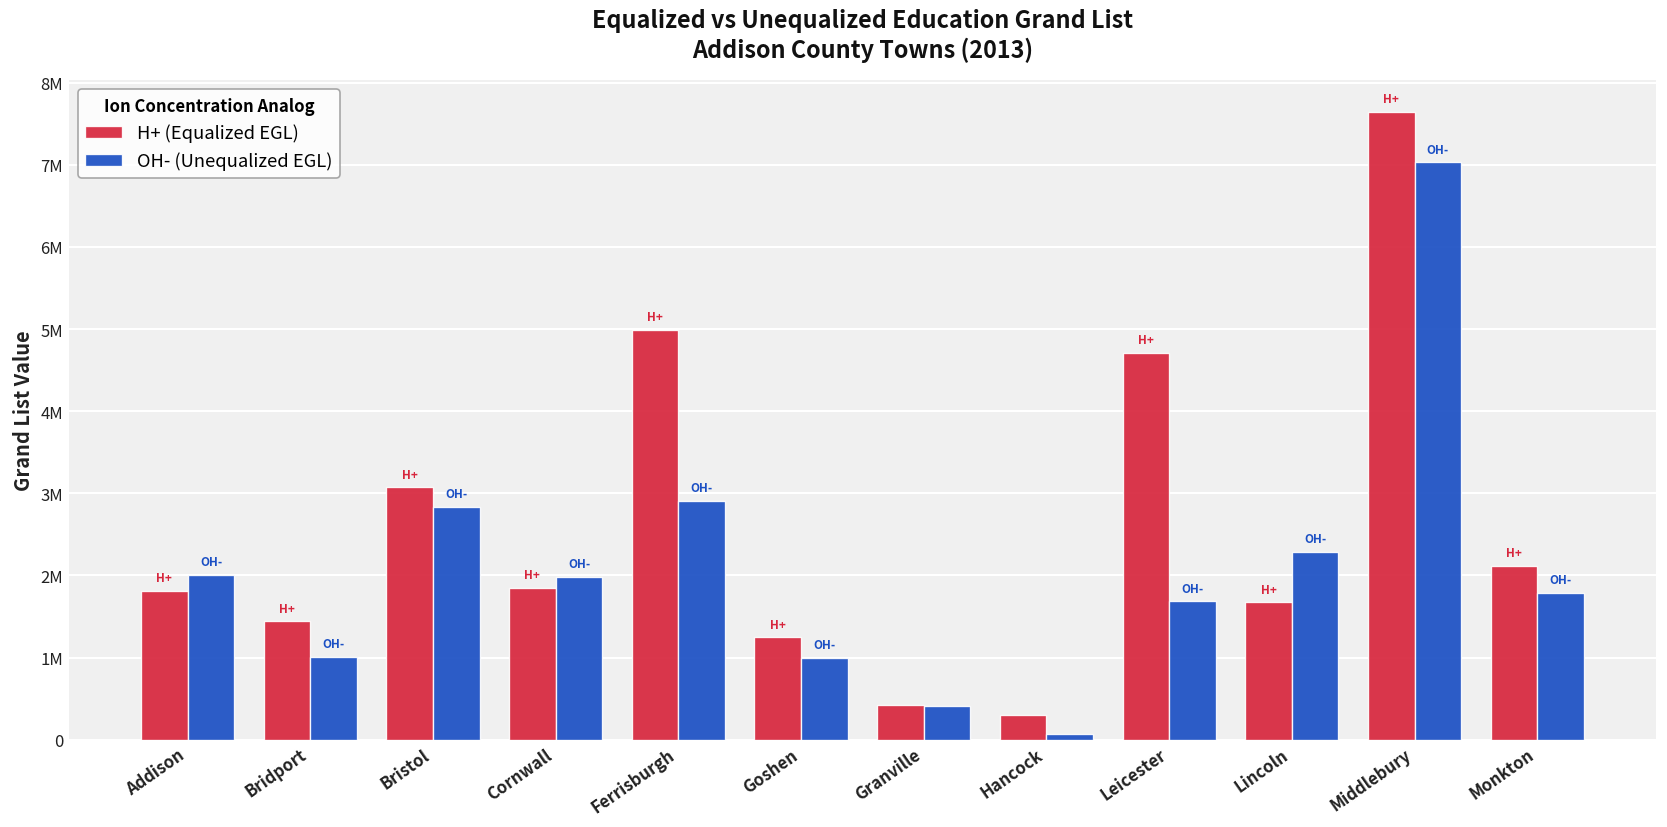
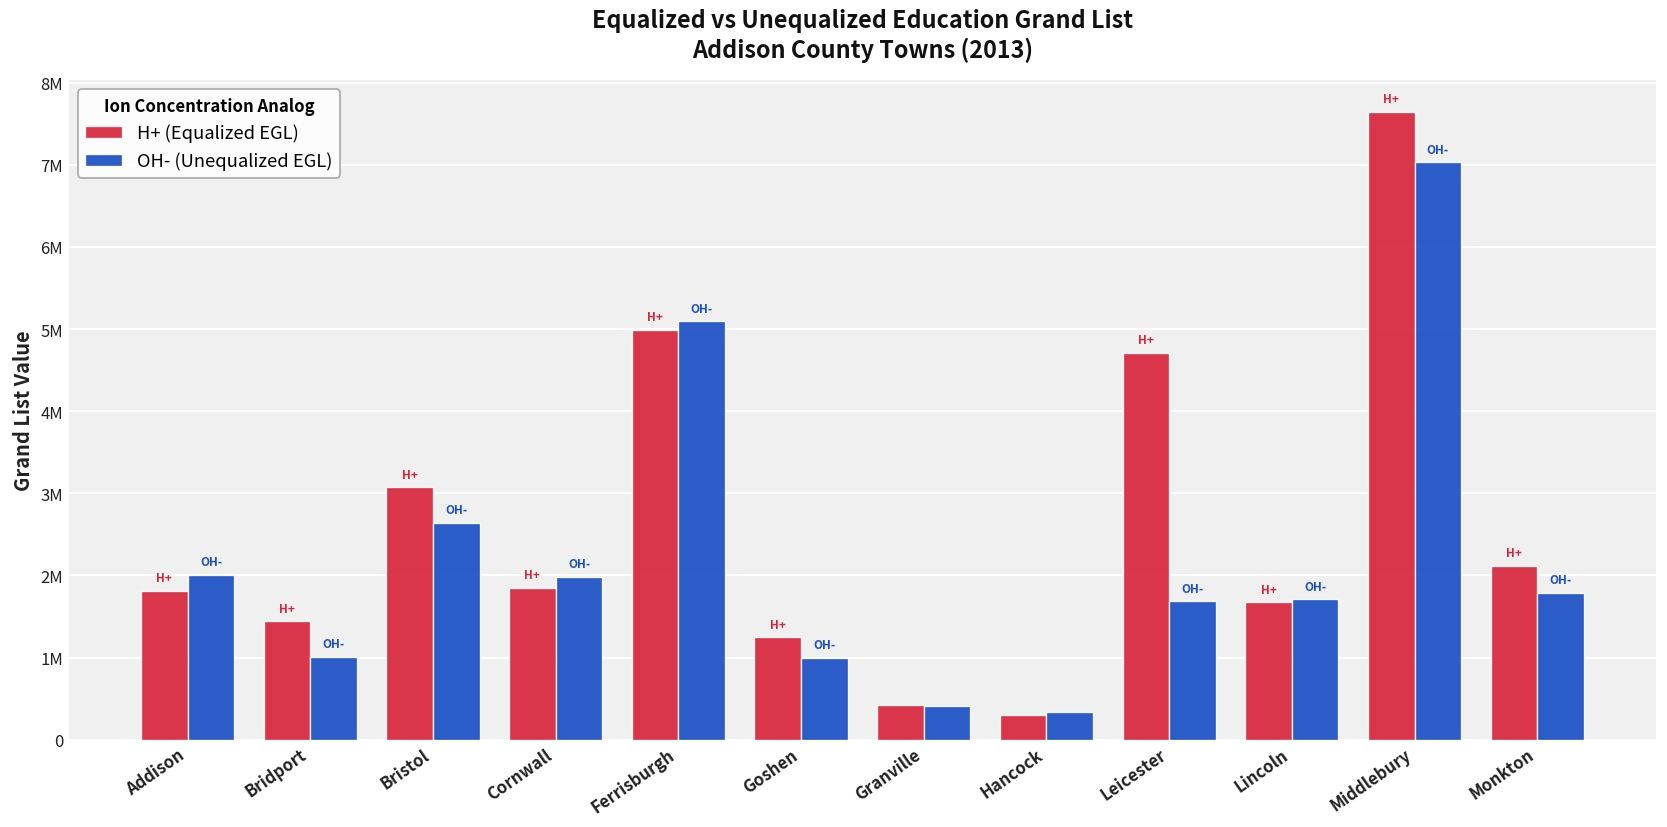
  {
    "H+ (Equalized EGL)": {
      "Addison": 1800000,
      "Bridport": 1400000,
      "Bristol": 3100000,
      "Cornwall": 1800000,
      "Ferrisburgh": 5000000,
      "Goshen": 1200000,
      "Granville": 400000,
      "Hancock": 300000,
      "Leicester": 4700000,
      "Lincoln": 1700000,
      "Middlebury": 7600000,
      "Monkton": 2100000
    },
    "OH- (Unequalized EGL)": {
      "Addison": 2000000,
      "Bridport": 1000000,
-     "Bristol": 2800000,
+     "Bristol": 2600000,
      "Cornwall": 2000000,
-     "Ferrisburgh": 2900000,
+     "Ferrisburgh": 5100000,
      "Goshen": 1000000,
      "Granville": 400000,
-     "Hancock": 100000,
+     "Hancock": 300000,
      "Leicester": 1700000,
-     "Lincoln": 2300000,
+     "Lincoln": 1700000,
      "Middlebury": 7000000,
      "Monkton": 1800000
    }
  }
